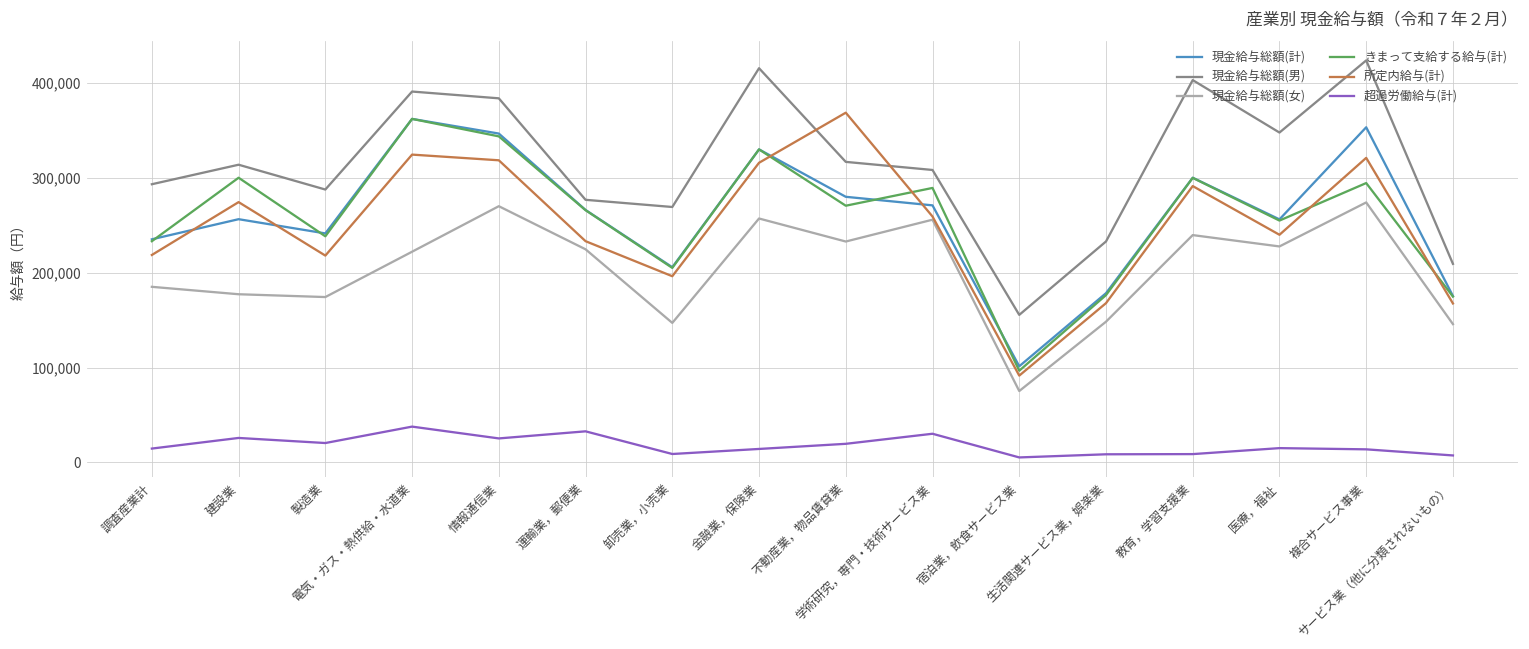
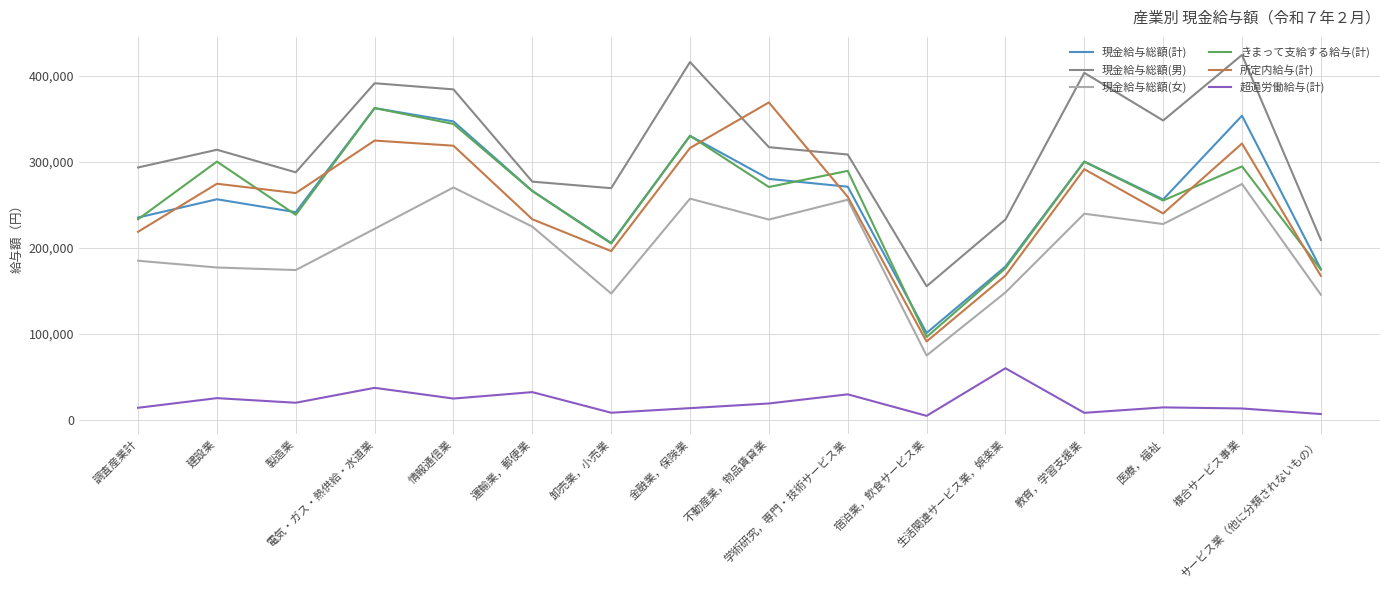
  {
    "現金給与総額(計)": {
      "建設業": "260,000",
      "製造業": "240,000",
      "情報通信業": "350,000",
      "不動産業，物品賃貸業": "280,000",
      "学術研究，専門・技術サービス業": "270,000",
      "宿泊業，飲食サービス業": "100,000",
      "複合サービス事業": "350,000"
    },
    "きまって支給する給与(計)": {
      "建設業": "300,000",
      "製造業": "240,000",
      "情報通信業": "340,000",
      "不動産業，物品賃貸業": "270,000",
      "学術研究，専門・技術サービス業": "290,000",
      "宿泊業，飲食サービス業": "100,000",
      "複合サービス事業": "290,000"
    },
    "所定内給与(計)": {
      "調査産業計": "220,000",
      "建設業": "270,000",
-     "製造業": "220,000",
+     "製造業": "260,000",
      "電気・ガス・熱供給・水道業": "320,000",
      "情報通信業": "320,000",
      "運輸業，郵便業": "230,000",
      "卸売業，小売業": "200,000",
      "金融業，保険業": "320,000",
      "不動産業，物品賃貸業": "370,000",
      "学術研究，専門・技術サービス業": "260,000",
      "宿泊業，飲食サービス業": "90,000",
      "生活関連サービス業，娯楽業": "170,000",
      "教育，学習支援業": "290,000",
      "医療，福祉": "240,000",
      "複合サービス事業": "320,000",
      "サービス業（他に分類されないもの）": "170,000"
    },
    "超過労働給与(計)": {
      "調査産業計": "10,000",
      "建設業": "30,000",
      "製造業": "20,000",
      "電気・ガス・熱供給・水道業": "40,000",
      "情報通信業": "30,000",
      "運輸業，郵便業": "30,000",
      "卸売業，小売業": "10,000",
      "金融業，保険業": "10,000",
      "不動産業，物品賃貸業": "20,000",
      "学術研究，専門・技術サービス業": "30,000",
      "宿泊業，飲食サービス業": "10,000",
-     "生活関連サービス業，娯楽業": "10,000",
+     "生活関連サービス業，娯楽業": "60,000",
      "教育，学習支援業": "10,000",
      "医療，福祉": "10,000",
      "複合サービス事業": "10,000",
      "サービス業（他に分類されないもの）": "10,000"
    }
  }
